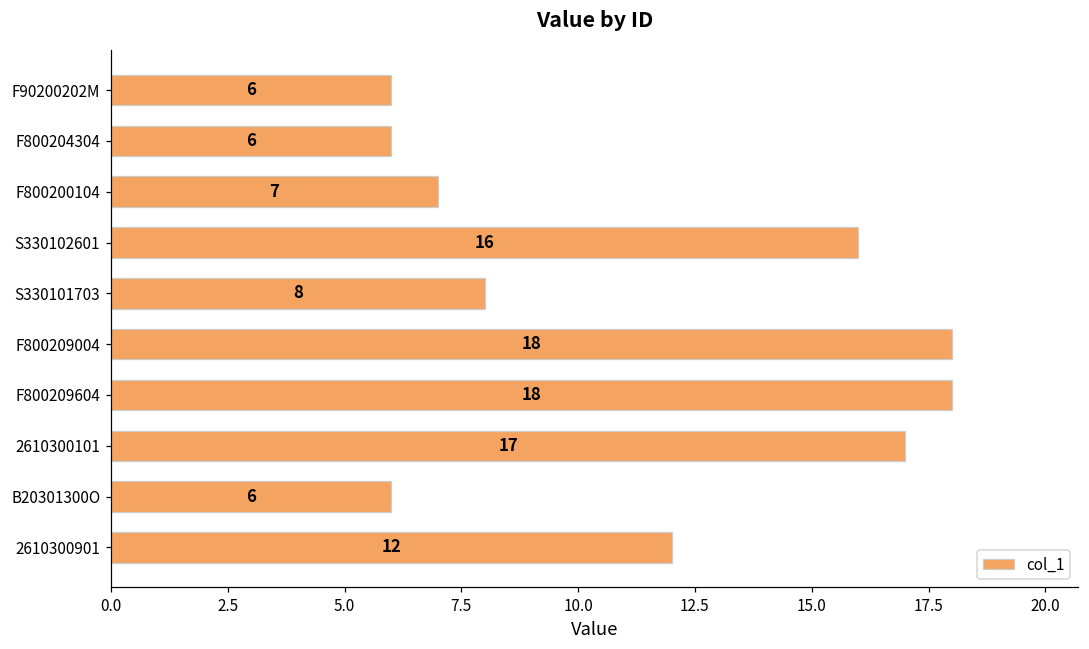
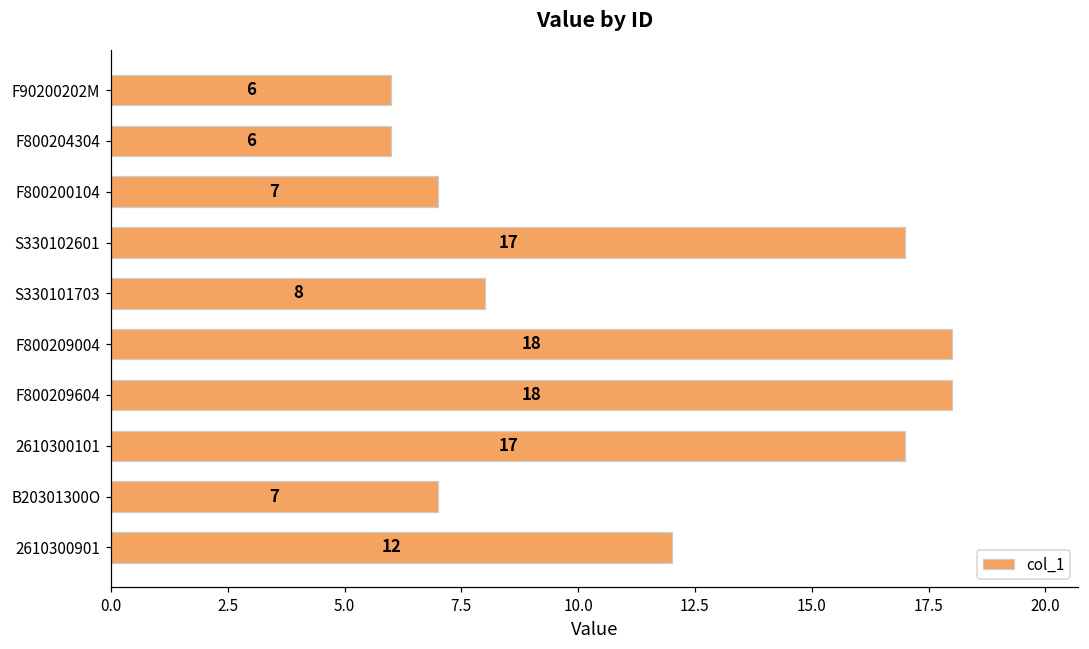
  {
    "F90200202M": 6,
    "F800204304": 6,
    "F800200104": 7,
-   "S330102601": 16,
+   "S330102601": 17,
    "S330101703": 8,
    "F800209004": 18,
    "F800209604": 18,
    "2610300101": 17,
-   "B20301300O": 6,
+   "B20301300O": 7,
    "2610300901": 12
  }
